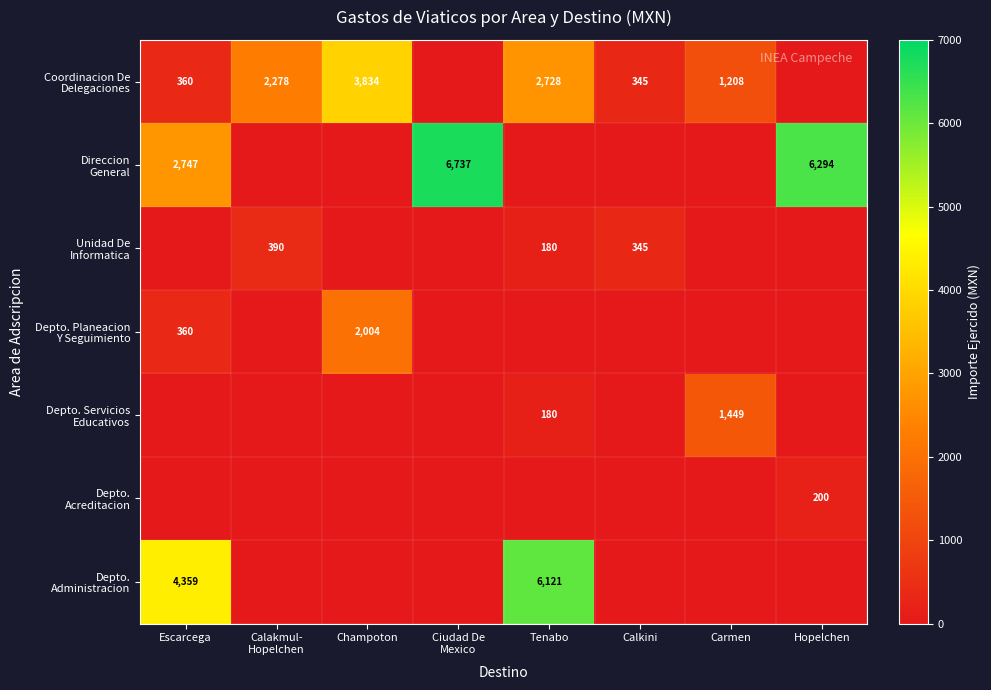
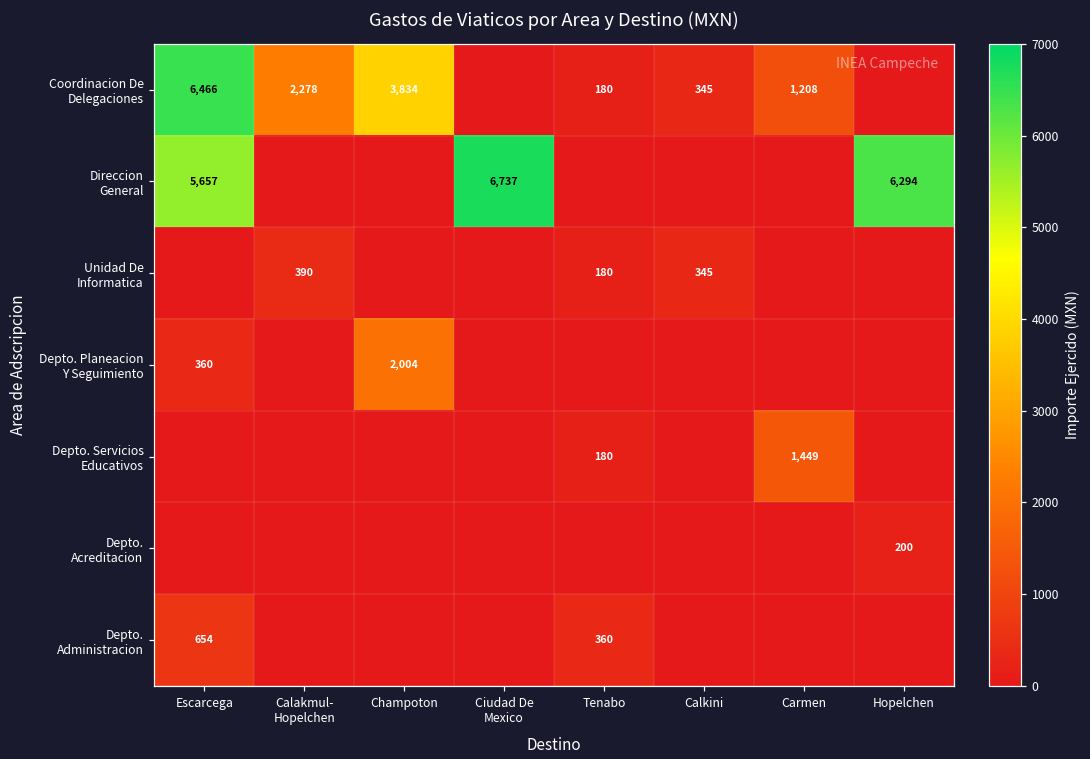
  {
    "Coordinacion De Delegaciones": {
-     "Escarcega": "360",
+     "Escarcega": "6,466",
      "Calakmul- Hopelchen": "2,278",
      "Champoton": "3,834",
-     "Tenabo": "2,728",
+     "Tenabo": "180",
      "Calkini": "345",
      "Carmen": "1,208"
    },
    "Direccion General": {
-     "Escarcega": "2,747",
+     "Escarcega": "5,657",
      "Ciudad De Mexico": "6,737",
      "Hopelchen": "6,294"
    },
    "Unidad De Informatica": {
      "Calakmul- Hopelchen": "390",
      "Tenabo": "180",
      "Calkini": "345"
    },
    "Depto. Planeacion Y Seguimiento": {
      "Escarcega": "360",
      "Champoton": "2,004"
    },
    "Depto. Servicios Educativos": {
      "Tenabo": "180",
      "Carmen": "1,449"
    },
    "Depto. Acreditacion": {
      "Hopelchen": "200"
    },
    "Depto. Administracion": {
-     "Escarcega": "4,359",
-     "Tenabo": "6,121"
+     "Escarcega": "654",
+     "Tenabo": "360"
    }
  }
